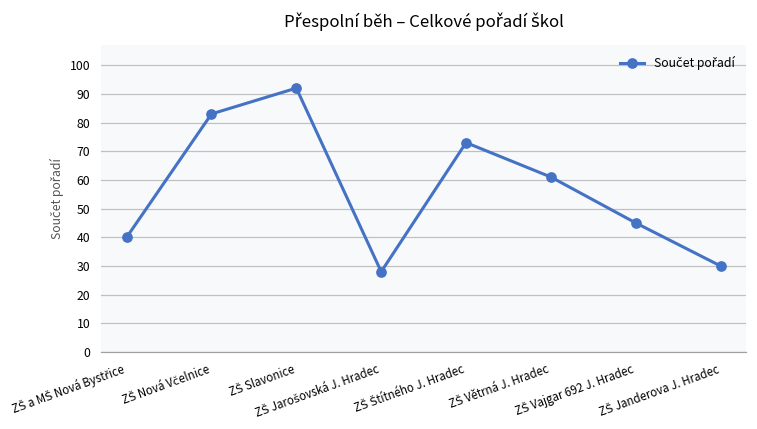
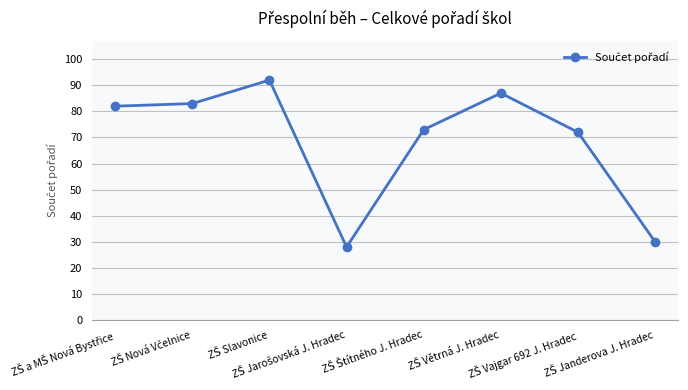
  {
-   "ZŠ a MŠ Nová Bystřice": 40,
+   "ZŠ a MŠ Nová Bystřice": 82,
    "ZŠ Nová Včelnice": 83,
    "ZŠ Slavonice": 92,
    "ZŠ Jarošovská J. Hradec": 28,
    "ZŠ Štítného J. Hradec": 73,
-   "ZŠ Větrná J. Hradec": 61,
-   "ZŠ Vajgar 692 J. Hradec": 45,
+   "ZŠ Větrná J. Hradec": 87,
+   "ZŠ Vajgar 692 J. Hradec": 72,
    "ZŠ Janderova J. Hradec": 30
  }
